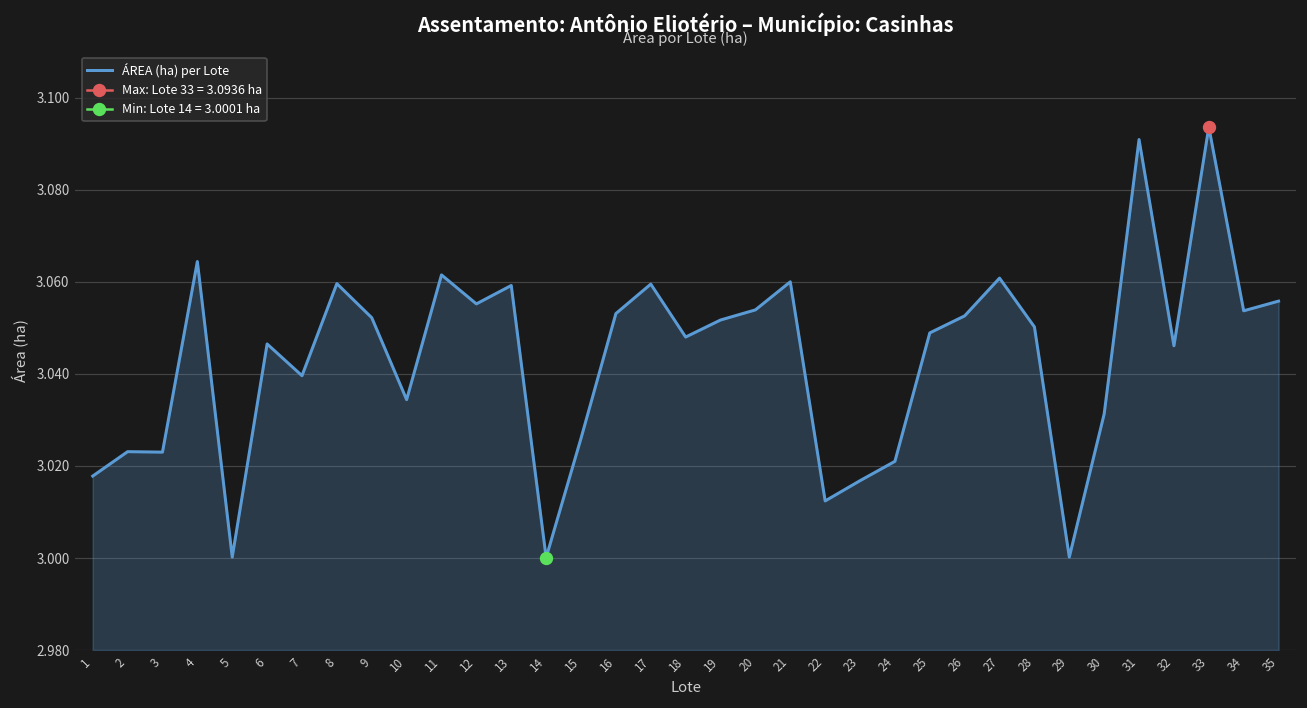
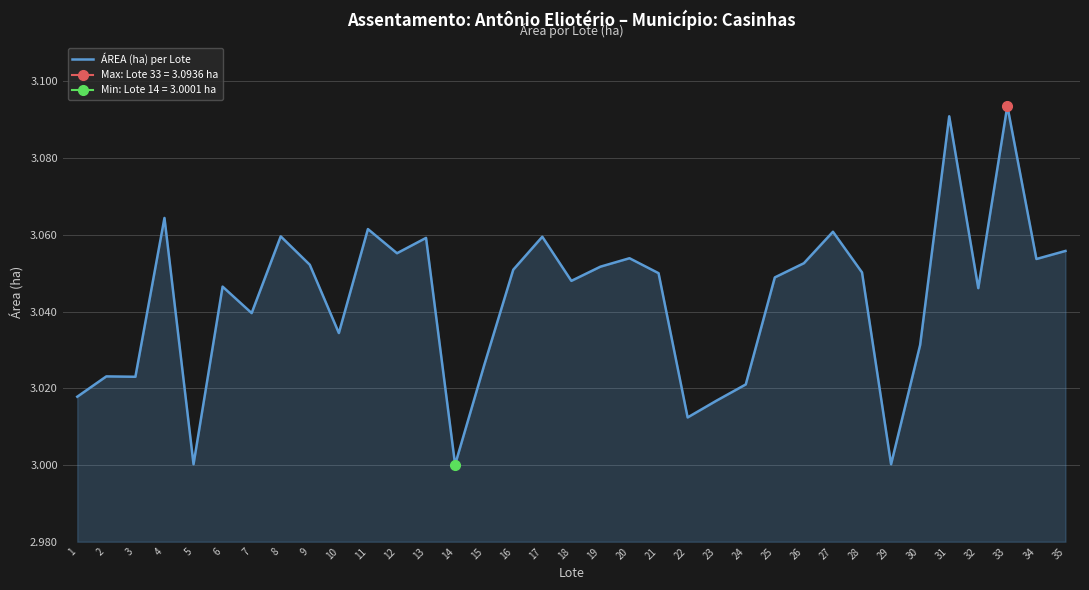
  {
    "ÁREA (ha) per Lote": {
      "1": 3.018,
      "2": 3.023,
      "3": 3.023,
      "4": 3.064,
      "5": 3.000,
      "6": 3.047,
      "7": 3.040,
      "8": 3.060,
      "9": 3.052,
      "10": 3.034,
      "11": 3.062,
      "12": 3.055,
      "13": 3.059,
      "15": 3.026,
-     "16": 3.053,
+     "16": 3.051,
      "17": 3.060,
      "18": 3.048,
      "19": 3.052,
      "20": 3.054,
-     "21": 3.06,
+     "21": 3.05,
      "22": 3.012,
      "23": 3.017,
      "24": 3.021,
      "25": 3.049,
      "26": 3.053,
      "27": 3.061,
      "28": 3.050,
      "29": 3.000,
      "30": 3.031,
      "31": 3.091,
      "32": 3.046,
      "34": 3.054,
      "35": 3.056
    }
  }
